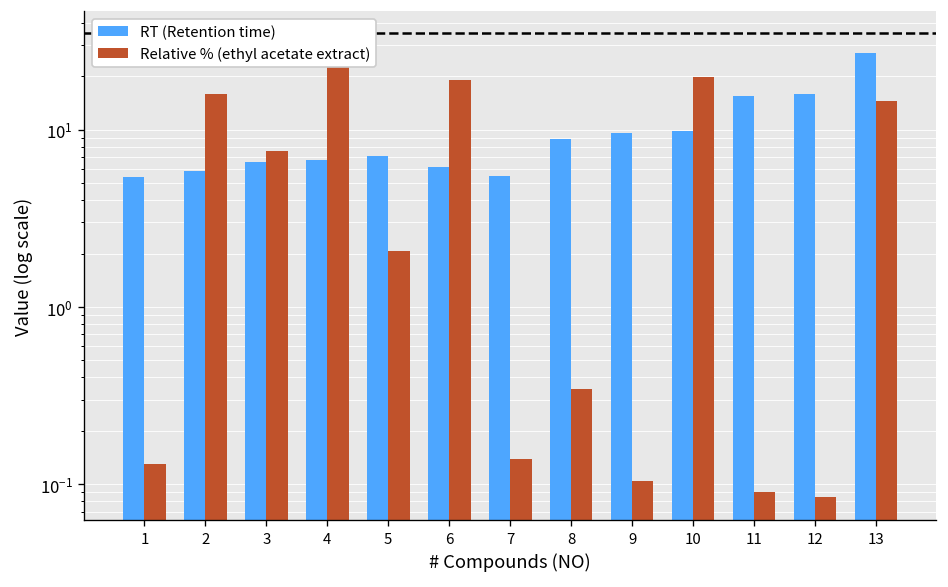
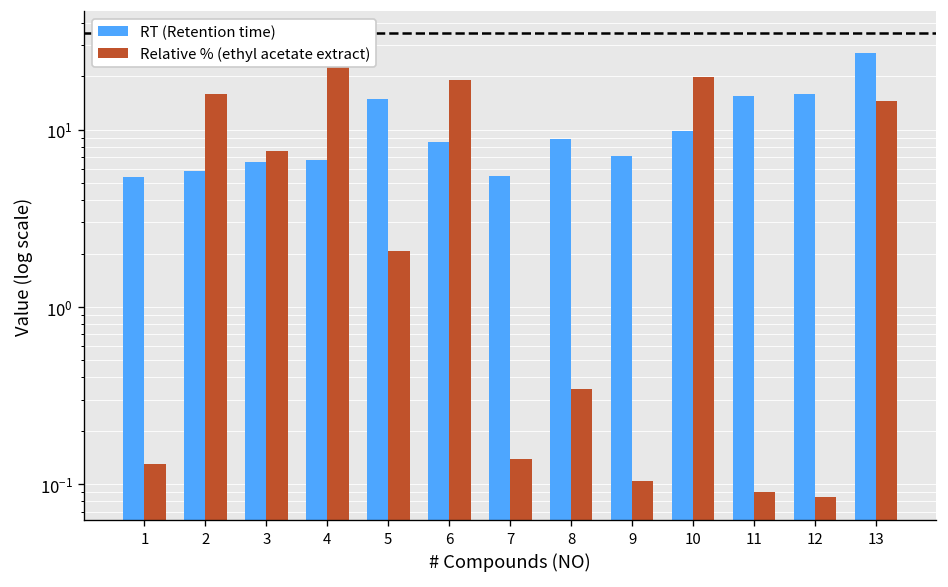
  {
    "RT (Retention time)": {
      "1": 5.4,
      "2": 5.9,
      "3": 7,
      "4": 7,
-     "5": 7,
-     "6": 6.1,
+     "5": 15,
+     "6": 9,
      "7": 5.5,
      "8": 9,
-     "9": 10,
+     "9": 7,
      "10": 10,
      "11": 16,
      "12": 16,
      "13": 27
    },
    "Relative % (ethyl acetate extract)": {
      "1": 0.13,
      "2": 16,
      "3": 8,
      "5": 2.1,
      "6": 19,
      "7": 0.14,
      "8": 0.34,
      "9": 0.10,
      "10": 20,
      "11": 0.09,
      "12": 0.08,
      "13": 15
    }
  }
